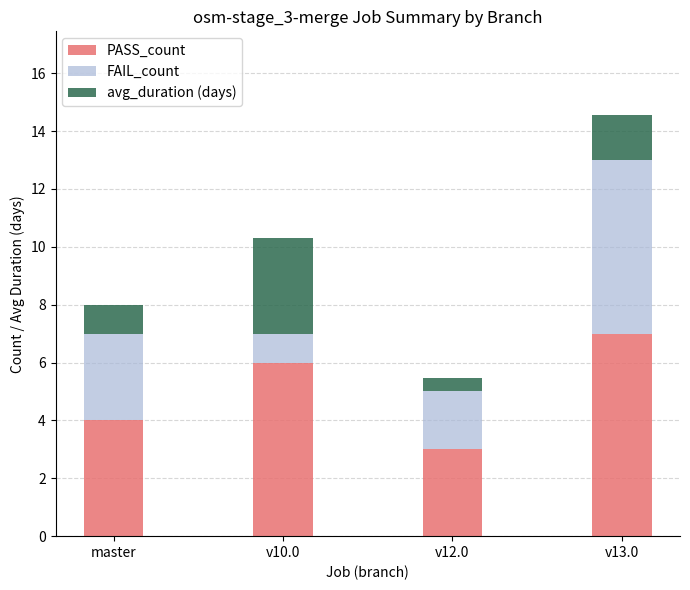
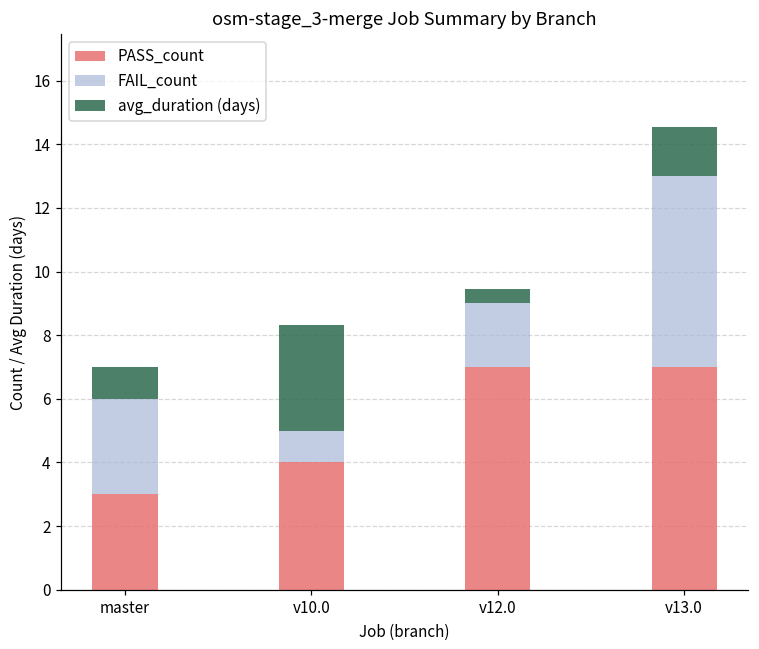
  {
    "PASS_count": {
-     "master": 4,
-     "v10.0": 6,
-     "v12.0": 3,
+     "master": 3,
+     "v10.0": 4,
+     "v12.0": 7,
      "v13.0": 7
    },
    "FAIL_count": {
      "master": 3,
      "v10.0": 1,
      "v12.0": 2,
      "v13.0": 6
    },
    "avg_duration (days)": {
      "master": 1,
      "v10.0": 3.3,
      "v12.0": 0.5,
      "v13.0": 1.5
    }
  }
